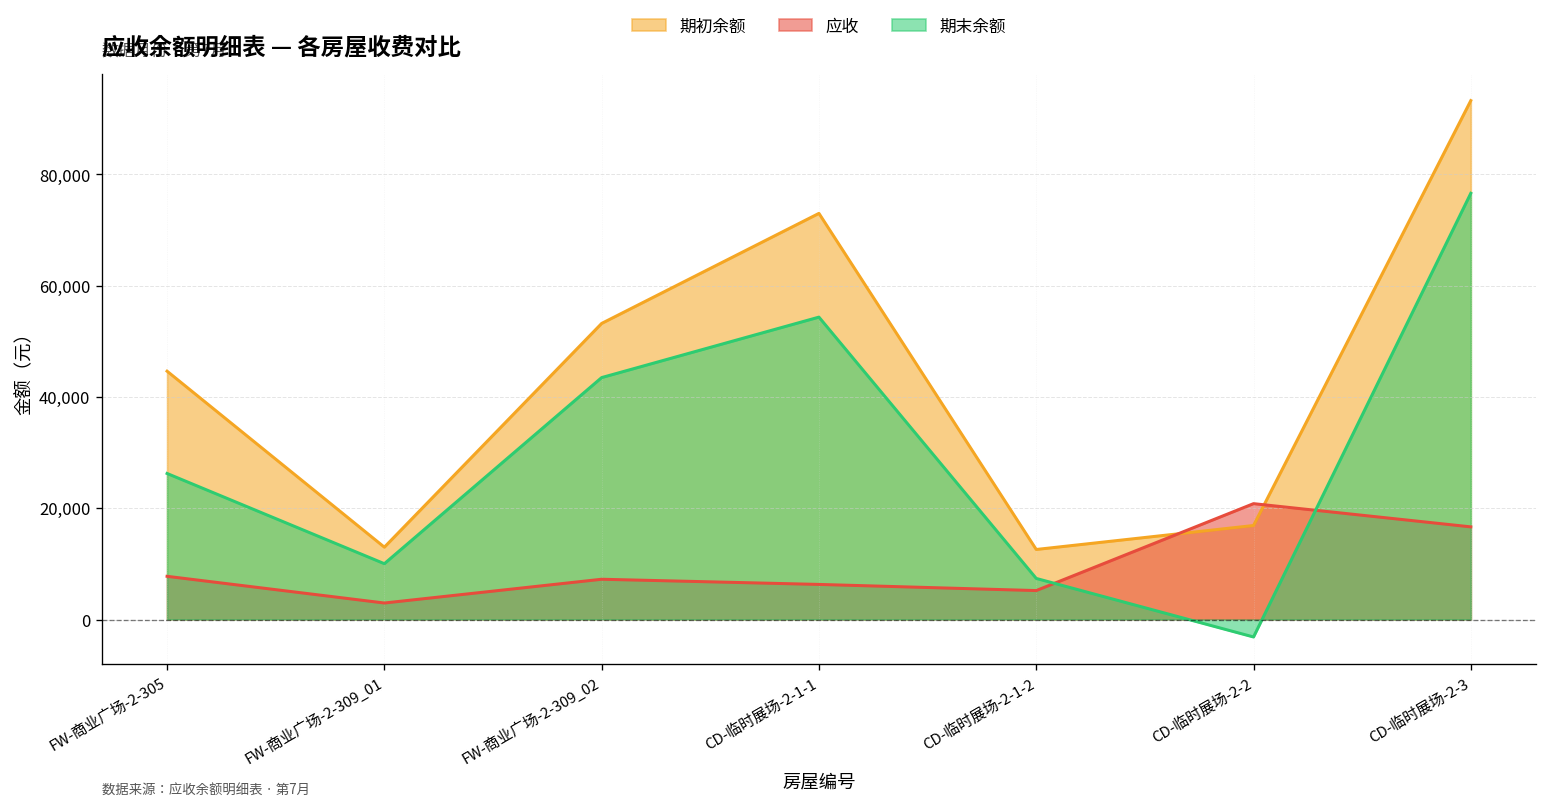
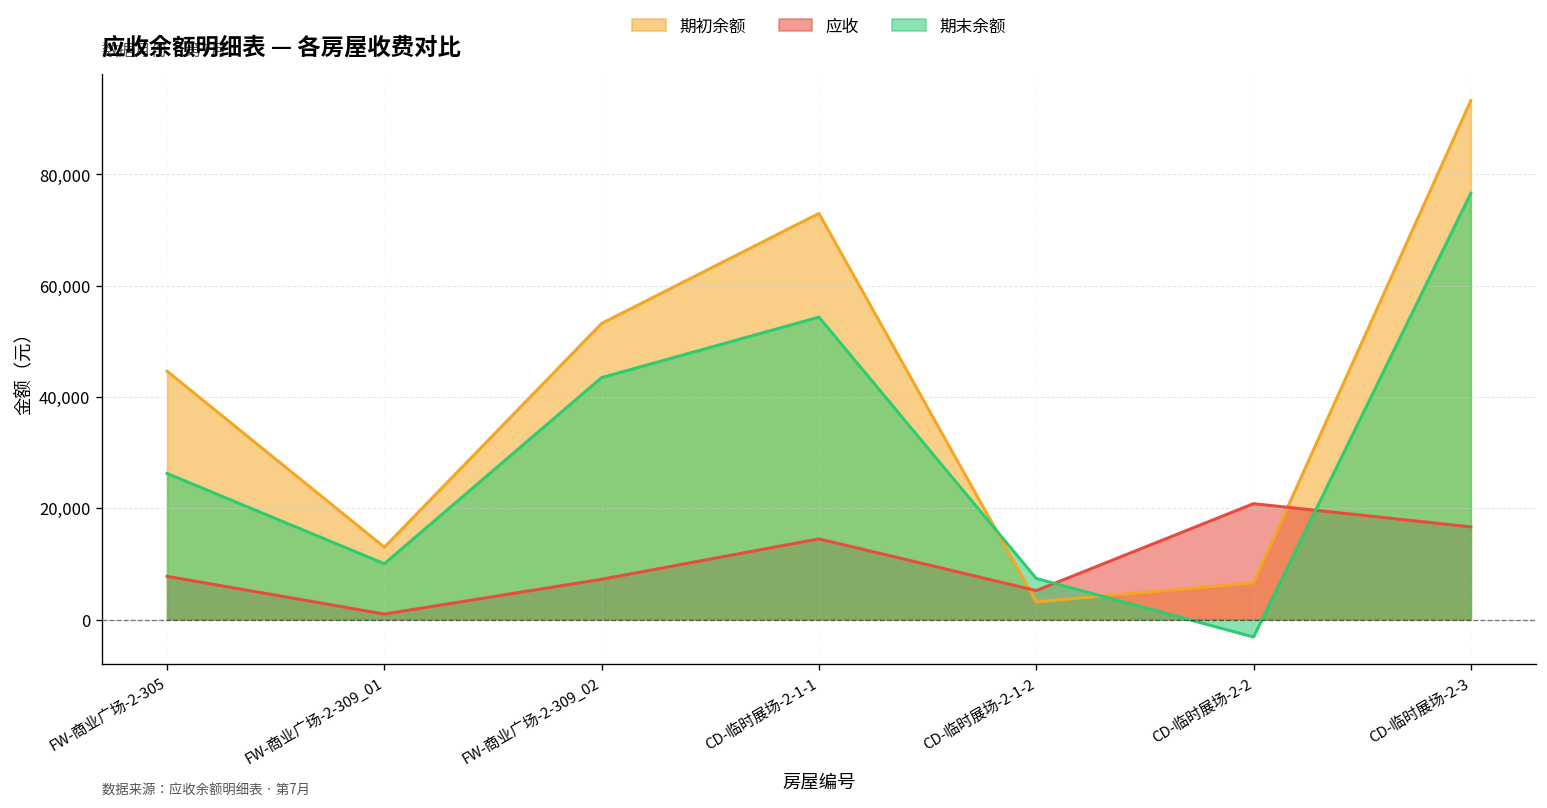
  {
    "期初余额": {
      "FW-商业广场-2-305": "45,000",
      "FW-商业广场-2-309_01": "13,000",
      "FW-商业广场-2-309_02": "53,000",
      "CD-临时展场-2-1-1": "73,000",
-     "CD-临时展场-2-1-2": "13,000",
-     "CD-临时展场-2-2": "17,000",
+     "CD-临时展场-2-1-2": "3,000",
+     "CD-临时展场-2-2": "7,000",
      "CD-临时展场-2-3": "93,000"
    },
    "应收": {
      "FW-商业广场-2-305": "8,000",
-     "FW-商业广场-2-309_01": "3,000",
+     "FW-商业广场-2-309_01": "1,000",
      "FW-商业广场-2-309_02": "7,000",
-     "CD-临时展场-2-1-1": "6,000",
+     "CD-临时展场-2-1-1": "14,000",
      "CD-临时展场-2-1-2": "5,000",
      "CD-临时展场-2-2": "21,000",
      "CD-临时展场-2-3": "17,000"
    }
  }
